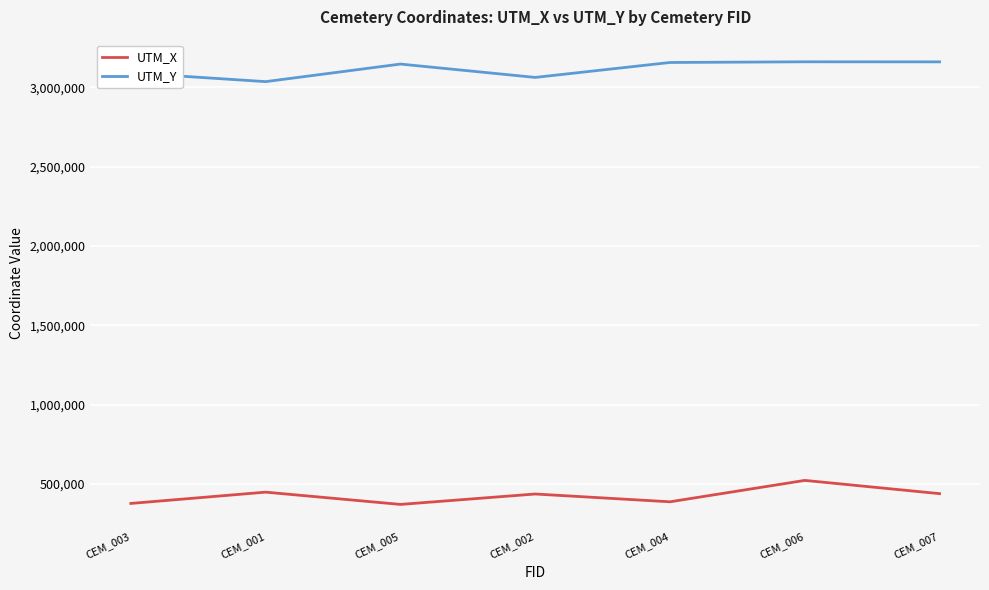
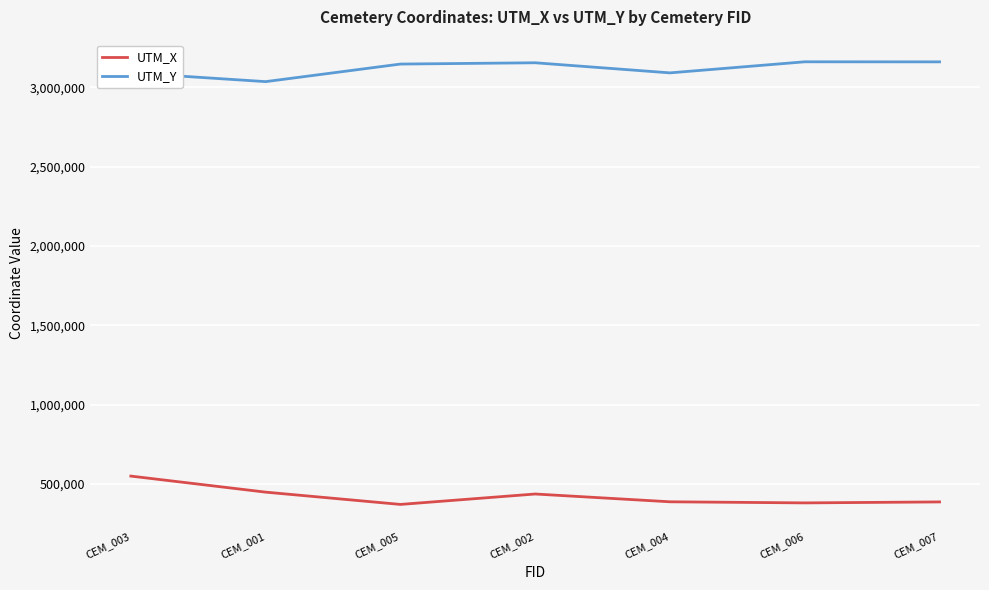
  {
    "UTM_X": {
-     "CEM_003": "380,000",
+     "CEM_003": "550,000",
      "CEM_001": "450,000",
      "CEM_005": "370,000",
      "CEM_002": "440,000",
      "CEM_004": "390,000",
-     "CEM_006": "520,000",
-     "CEM_007": "440,000"
+     "CEM_006": "380,000",
+     "CEM_007": "390,000"
    },
    "UTM_Y": {
      "CEM_001": "3,040,000",
      "CEM_005": "3,150,000",
-     "CEM_002": "3,060,000",
-     "CEM_004": "3,160,000",
+     "CEM_002": "3,150,000",
+     "CEM_004": "3,090,000",
      "CEM_006": "3,160,000",
      "CEM_007": "3,160,000"
    }
  }
